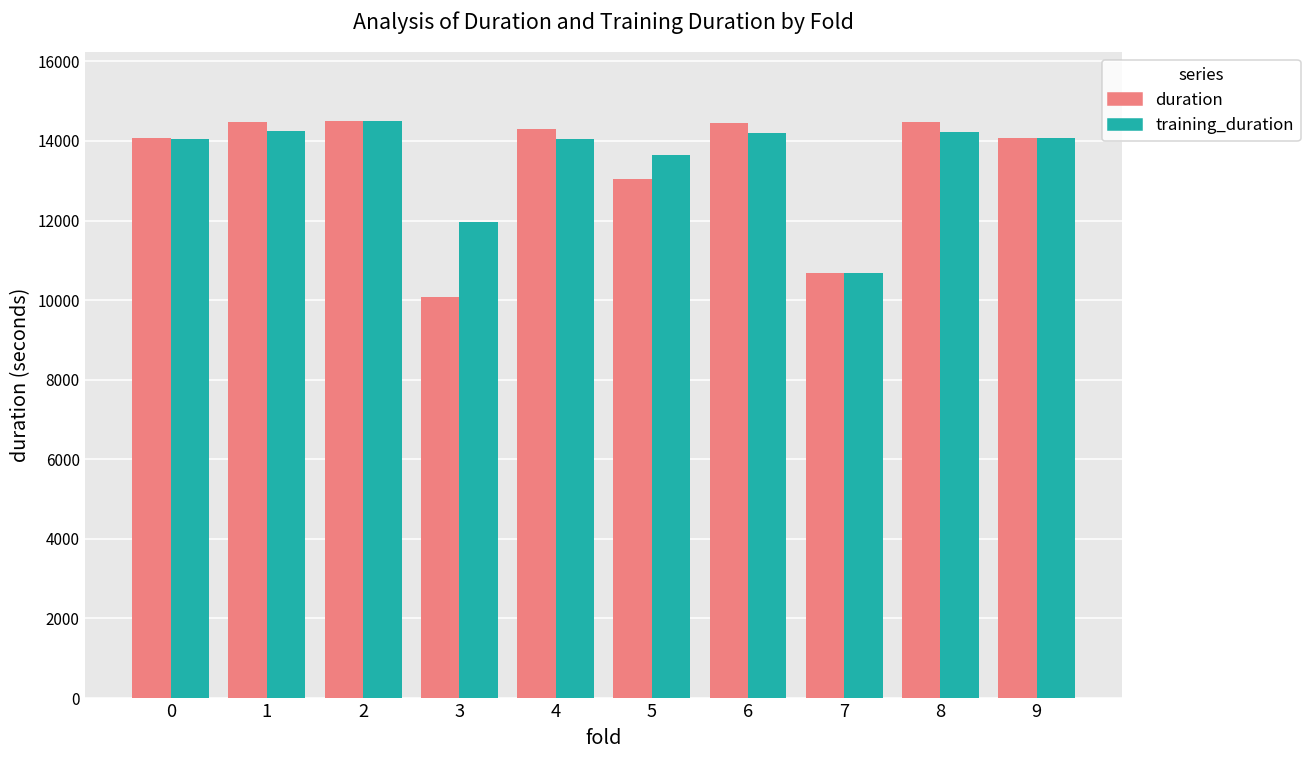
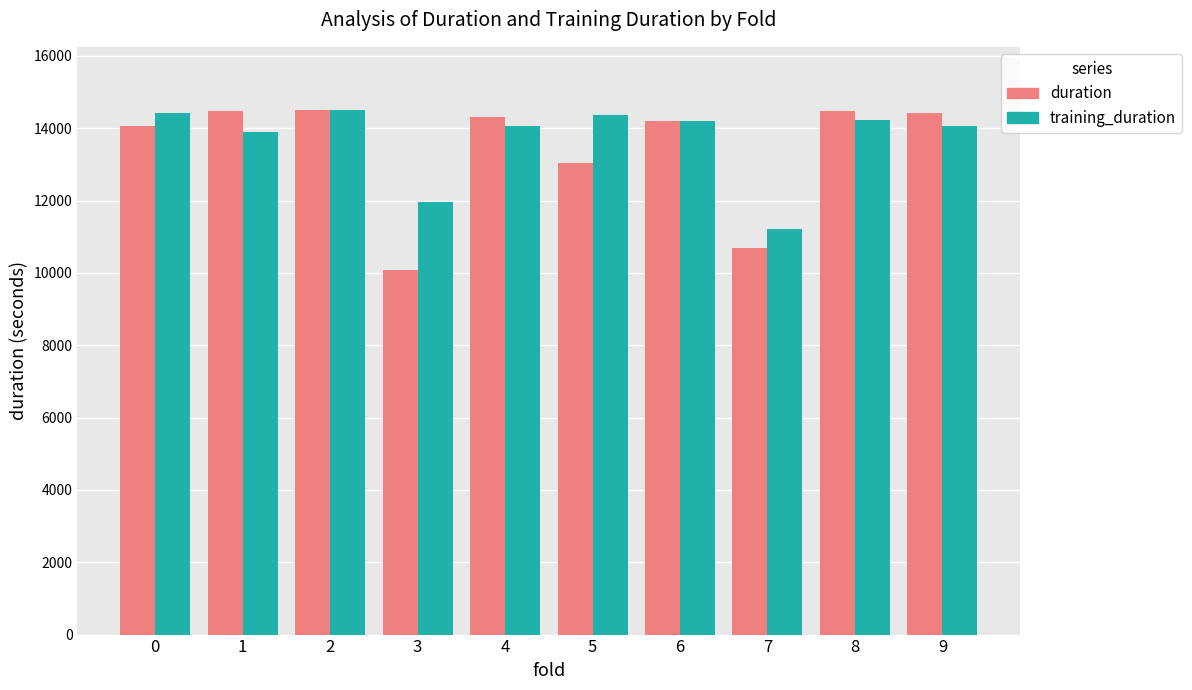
  {
    "duration": {
      "0": 14100,
      "1": 14500,
      "2": 14500,
      "3": 10100,
      "4": 14300,
      "5": 13000,
-     "6": 14500,
+     "6": 14200,
      "7": 10700,
      "8": 14500,
-     "9": 14100
+     "9": 14400
    },
    "training_duration": {
-     "0": 14100,
-     "1": 14200,
+     "0": 14400,
+     "1": 13900,
      "2": 14500,
      "3": 12000,
      "4": 14100,
-     "5": 13700,
+     "5": 14400,
      "6": 14200,
-     "7": 10700,
+     "7": 11200,
      "8": 14200,
      "9": 14100
    }
  }
